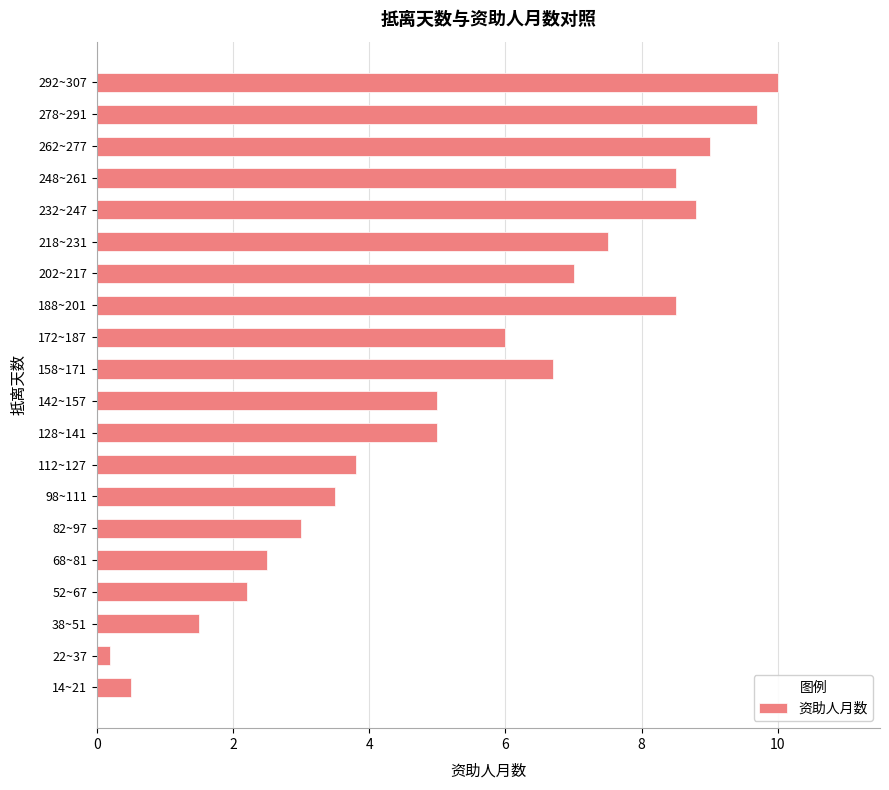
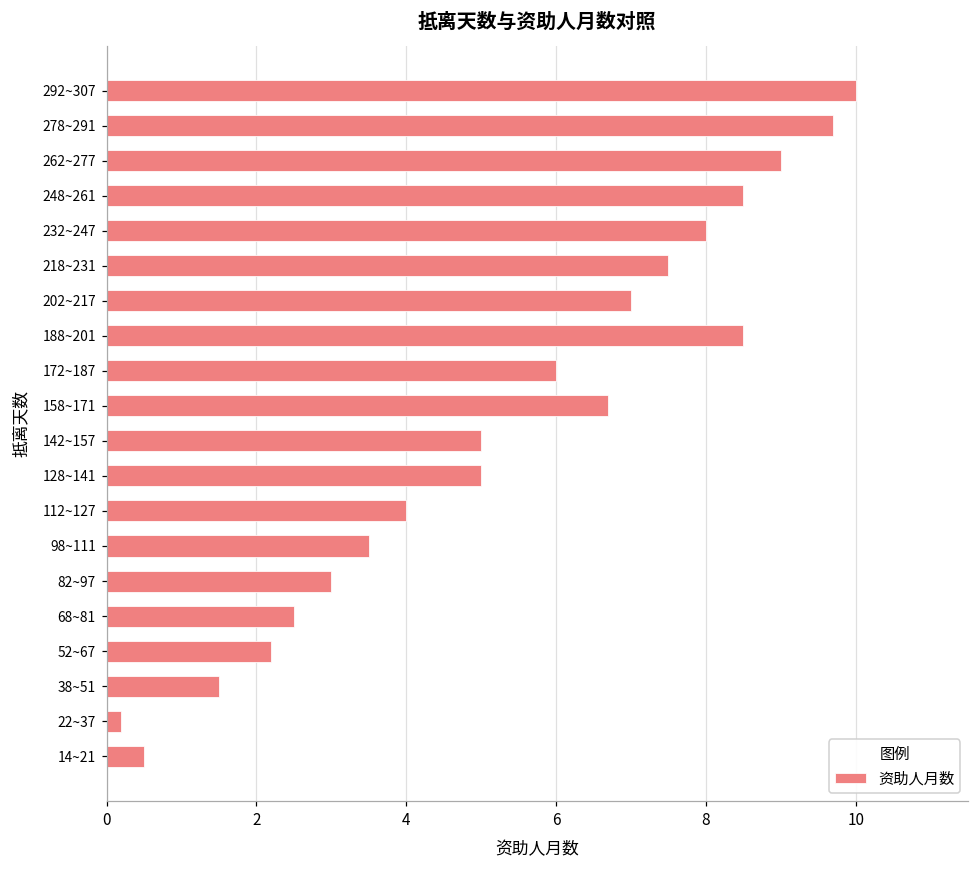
  {
    "292~307": 10.0,
    "278~291": 9.7,
    "262~277": 9.0,
    "248~261": 8.5,
-   "232~247": 8.8,
+   "232~247": 8.0,
    "218~231": 7.5,
    "202~217": 7.0,
    "188~201": 8.5,
    "172~187": 6.0,
    "158~171": 6.7,
    "142~157": 5.0,
    "128~141": 5.0,
-   "112~127": 3.8,
+   "112~127": 4.0,
    "98~111": 3.5,
    "82~97": 3.0,
    "68~81": 2.5,
    "52~67": 2.2,
    "38~51": 1.5,
    "22~37": 0.2,
    "14~21": 0.5
  }
